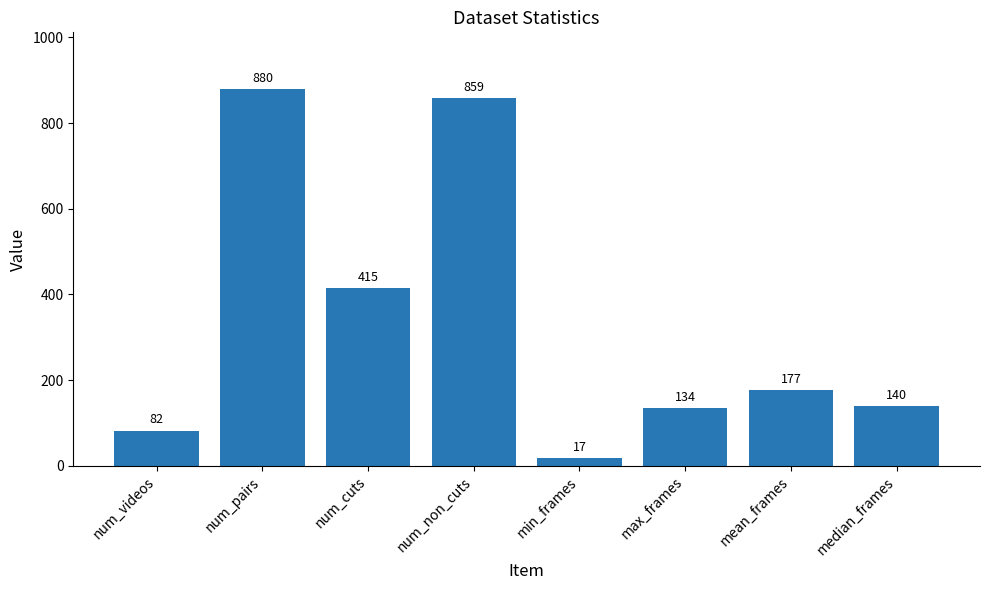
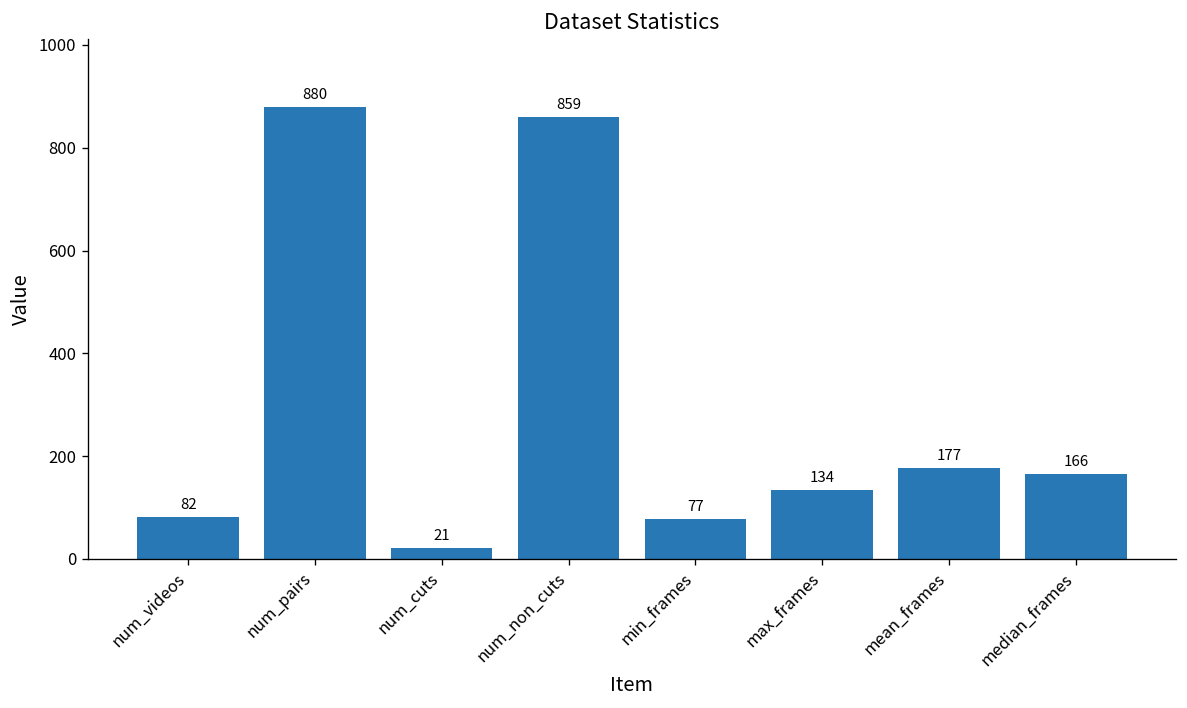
  {
    "num_videos": 82,
    "num_pairs": 880,
-   "num_cuts": 415,
+   "num_cuts": 21,
    "num_non_cuts": 859,
-   "min_frames": 17,
+   "min_frames": 77,
    "max_frames": 134,
    "mean_frames": 177,
-   "median_frames": 140
+   "median_frames": 166
  }
